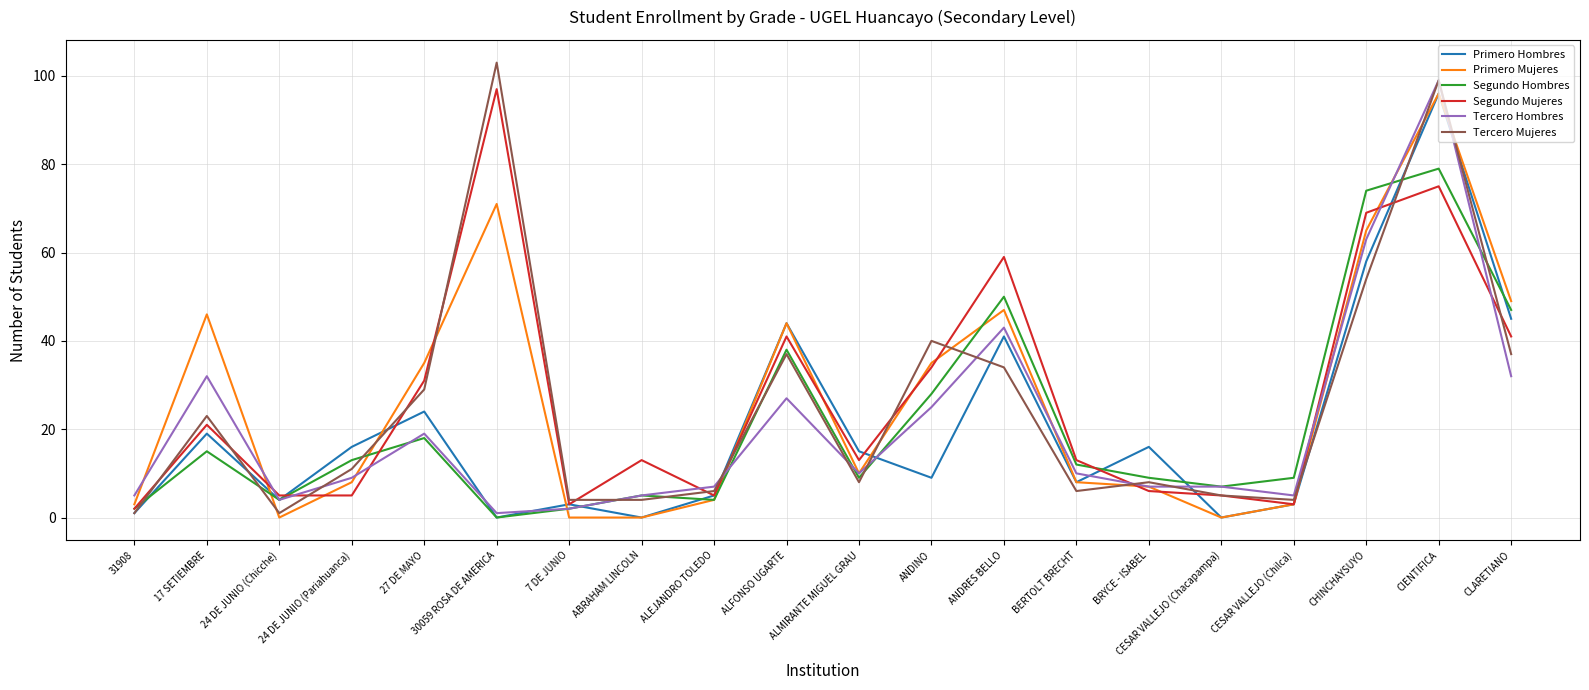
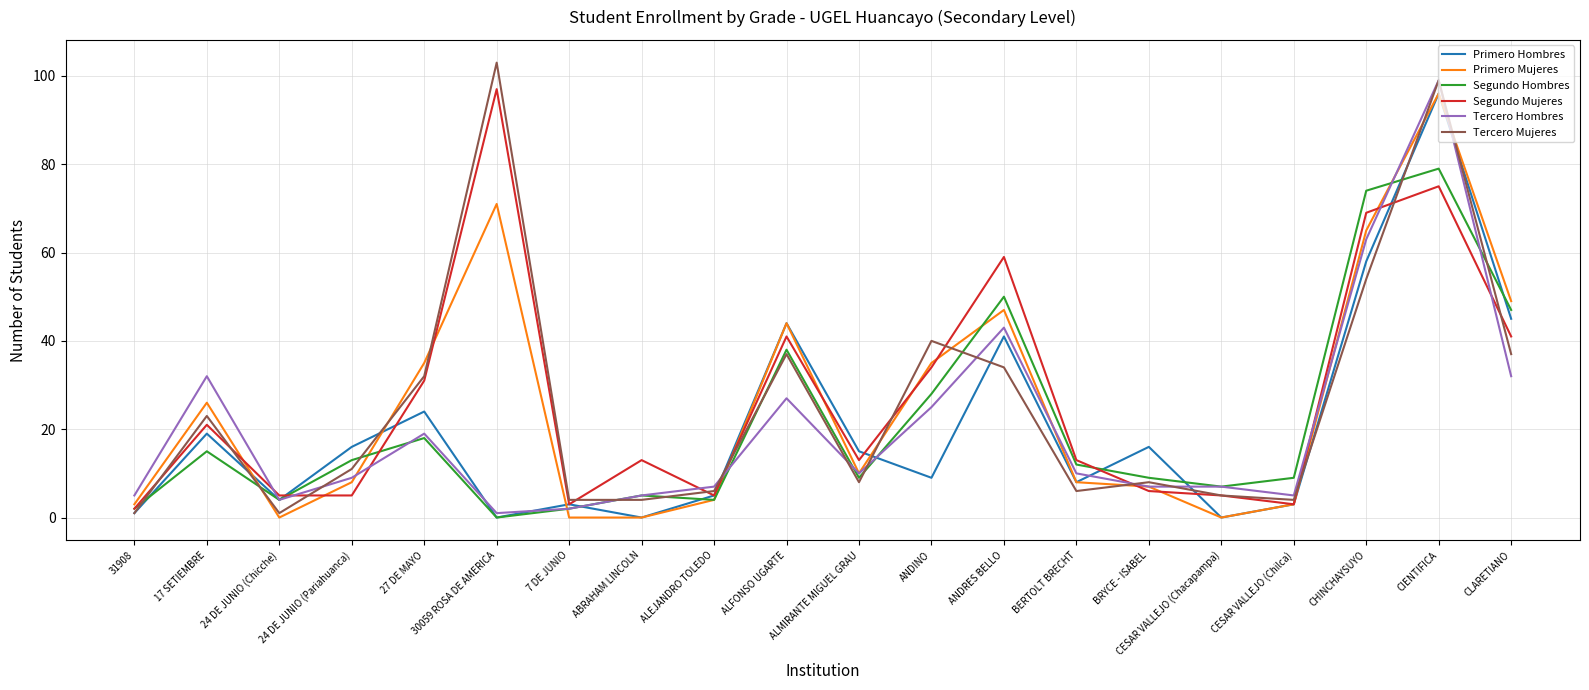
  {
    "Primero Hombres": {
      "17 SETIEMBRE": 19,
      "24 DE JUNIO (Pariahuanca)": 16,
      "27 DE MAYO": 24,
      "ALMIRANTE MIGUEL GRAU": 15,
      "ANDINO": 9,
      "ANDRES BELLO": 41,
      "BRYCE - ISABEL": 16,
      "CHINCHAYSUYO": 58,
      "CLARETIANO": 45
    },
    "Primero Mujeres": {
      "31908": 3,
-     "17 SETIEMBRE": 46,
+     "17 SETIEMBRE": 26,
      "24 DE JUNIO (Chicche)": 0,
      "24 DE JUNIO (Pariahuanca)": 8,
      "27 DE MAYO": 35,
      "30059 ROSA DE AMERICA": 71,
      "7 DE JUNIO": 0,
      "ANDINO": 35,
      "ANDRES BELLO": 47,
      "CHINCHAYSUYO": 65,
      "CLARETIANO": 49
    },
    "Segundo Hombres": {
      "17 SETIEMBRE": 15,
      "24 DE JUNIO (Pariahuanca)": 13,
      "27 DE MAYO": 18,
      "ALFONSO UGARTE": 38,
      "ALMIRANTE MIGUEL GRAU": 9,
      "ANDINO": 28,
      "ANDRES BELLO": 50,
      "BERTOLT BRECHT": 12,
      "BRYCE - ISABEL": 9,
      "CESAR VALLEJO (Chilca)": 9,
      "CHINCHAYSUYO": 74,
      "CIENTIFICA": 79,
      "CLARETIANO": 47
    },
    "Segundo Mujeres": {
      "17 SETIEMBRE": 21,
      "24 DE JUNIO (Chicche)": 5,
      "24 DE JUNIO (Pariahuanca)": 5,
      "27 DE MAYO": 31,
      "30059 ROSA DE AMERICA": 97,
      "ABRAHAM LINCOLN": 13,
      "ALFONSO UGARTE": 41,
      "ALMIRANTE MIGUEL GRAU": 13,
      "ANDINO": 34,
      "ANDRES BELLO": 59,
      "BERTOLT BRECHT": 13,
      "BRYCE - ISABEL": 6,
      "CHINCHAYSUYO": 69,
      "CIENTIFICA": 75,
      "CLARETIANO": 41
    },
    "Tercero Hombres": {
      "31908": 5,
      "17 SETIEMBRE": 32,
      "24 DE JUNIO (Pariahuanca)": 9,
      "27 DE MAYO": 19,
      "30059 ROSA DE AMERICA": 1,
      "ALEJANDRO TOLEDO": 7,
      "ALFONSO UGARTE": 27,
      "ANDINO": 25,
      "ANDRES BELLO": 43,
      "BERTOLT BRECHT": 10,
      "CESAR VALLEJO (Chilca)": 5,
      "CHINCHAYSUYO": 63,
      "CLARETIANO": 32
    },
    "Tercero Mujeres": {
      "17 SETIEMBRE": 23,
      "24 DE JUNIO (Chicche)": 1,
      "24 DE JUNIO (Pariahuanca)": 11,
-     "27 DE MAYO": 29,
+     "27 DE MAYO": 32,
      "30059 ROSA DE AMERICA": 103,
      "7 DE JUNIO": 4,
      "ABRAHAM LINCOLN": 4,
      "ALEJANDRO TOLEDO": 6,
      "ALFONSO UGARTE": 37,
      "ALMIRANTE MIGUEL GRAU": 8,
      "ANDINO": 40,
      "ANDRES BELLO": 34,
      "BERTOLT BRECHT": 6,
      "BRYCE - ISABEL": 8,
      "CESAR VALLEJO (Chilca)": 4,
      "CHINCHAYSUYO": 54,
      "CLARETIANO": 37
    }
  }
